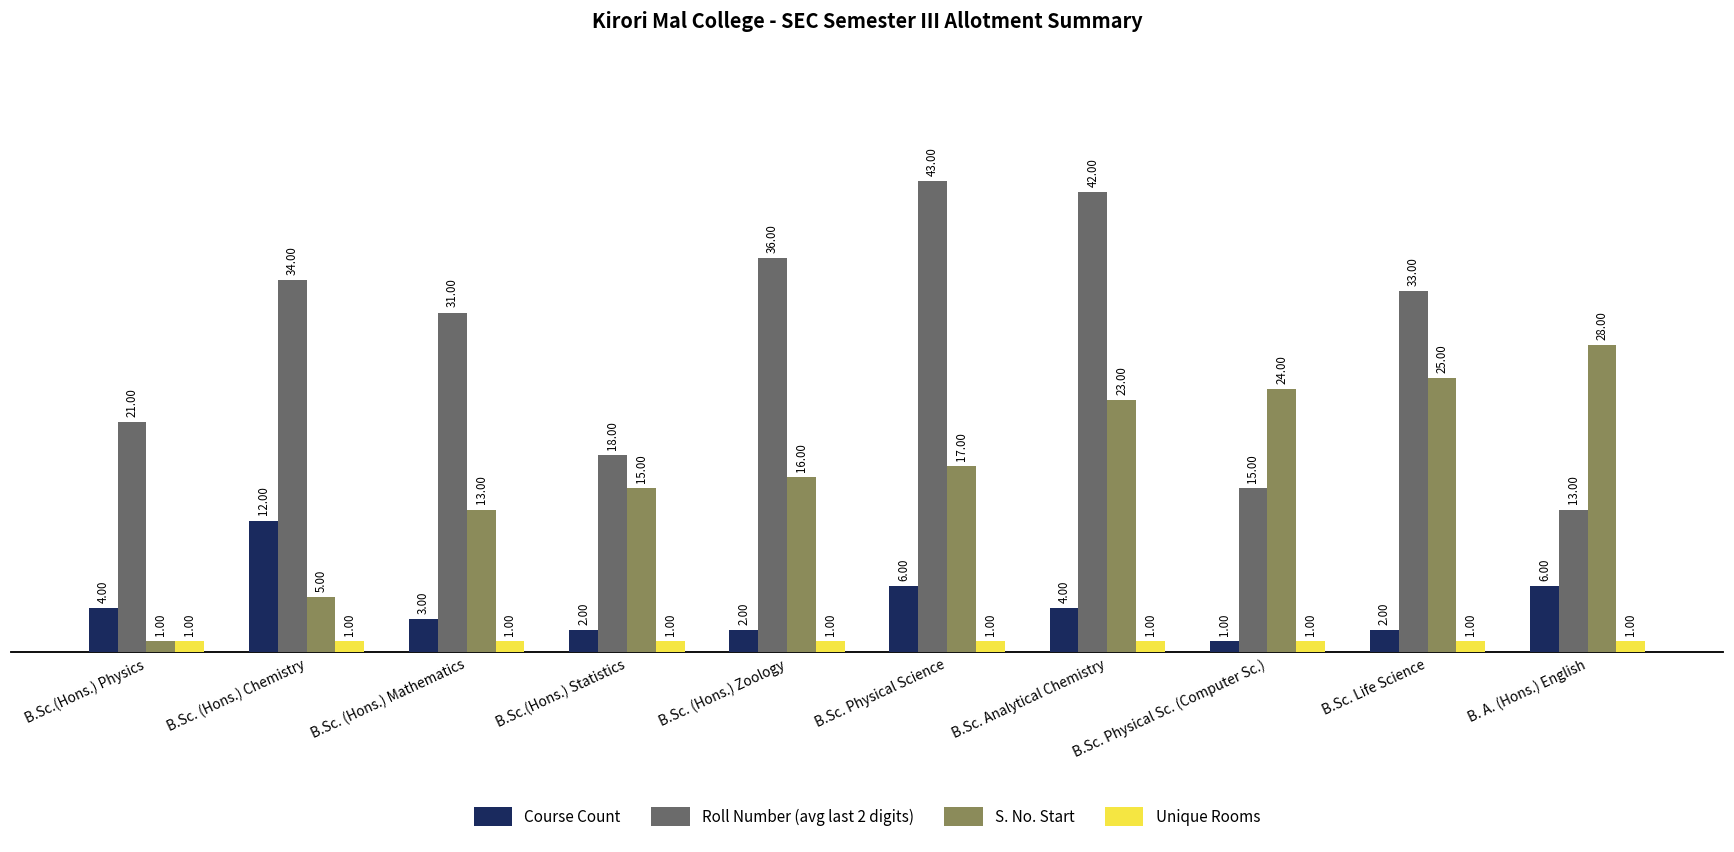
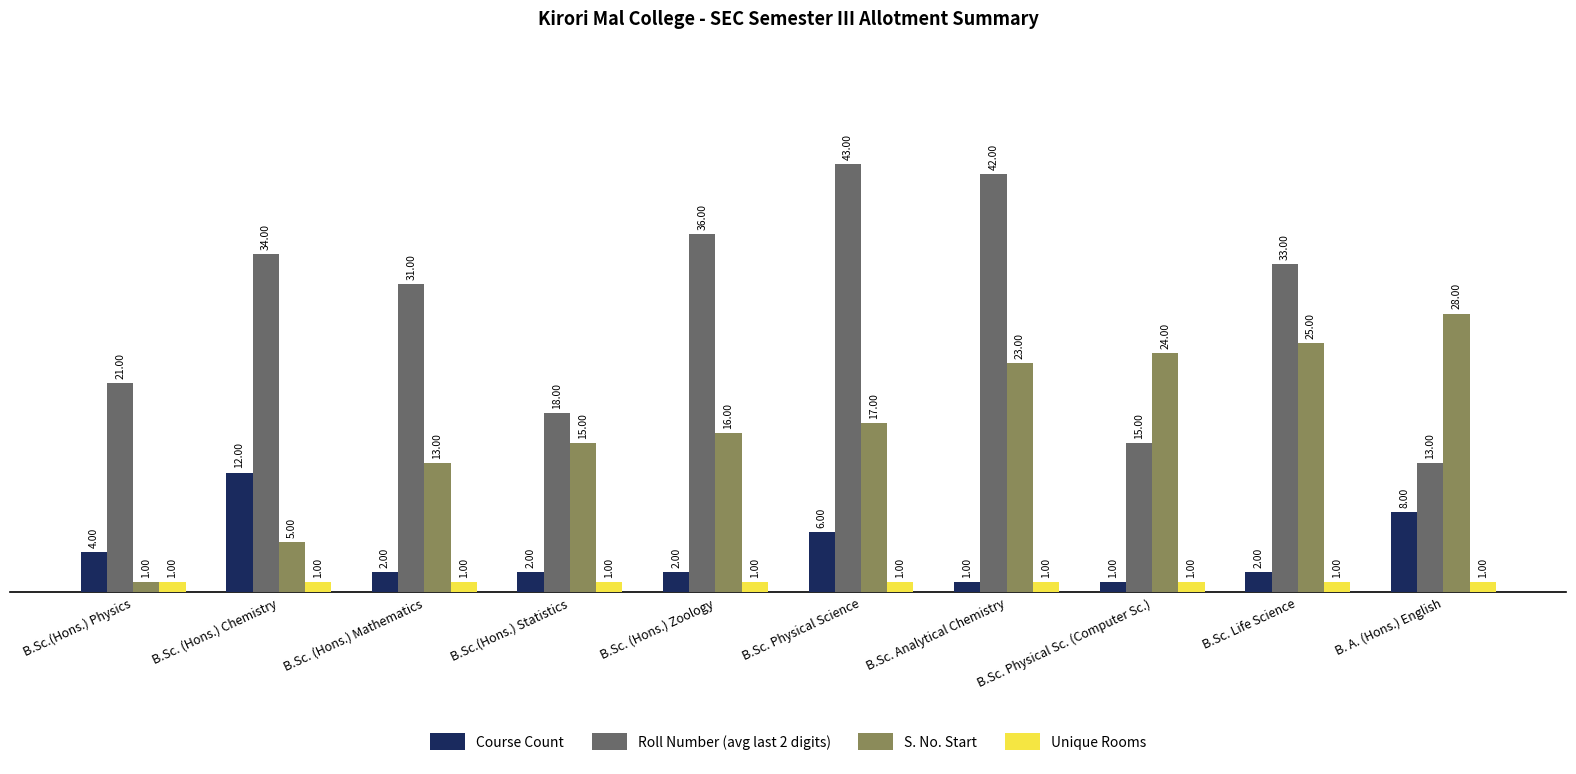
  {
    "Course Count": {
      "B.Sc.(Hons.) Physics": 4.00,
      "B.Sc. (Hons.) Chemistry": 12.00,
-     "B.Sc. (Hons.) Mathematics": 3.00,
+     "B.Sc. (Hons.) Mathematics": 2.00,
      "B.Sc.(Hons.) Statistics": 2.00,
      "B.Sc. (Hons.) Zoology": 2.00,
      "B.Sc. Physical Science": 6.00,
-     "B.Sc. Analytical Chemistry": 4.00,
+     "B.Sc. Analytical Chemistry": 1.00,
      "B.Sc. Physical Sc. (Computer Sc.)": 1.00,
      "B.Sc. Life Science": 2.00,
-     "B. A. (Hons.) English": 6.00
+     "B. A. (Hons.) English": 8.00
    },
    "Unique Rooms": {
      "B.Sc.(Hons.) Physics": 1.00,
      "B.Sc. (Hons.) Chemistry": 1.00,
      "B.Sc. (Hons.) Mathematics": 1.00,
      "B.Sc.(Hons.) Statistics": 1.00,
      "B.Sc. (Hons.) Zoology": 1.00,
      "B.Sc. Physical Science": 1.00,
      "B.Sc. Analytical Chemistry": 1.00,
      "B.Sc. Physical Sc. (Computer Sc.)": 1.00,
      "B.Sc. Life Science": 1.00,
      "B. A. (Hons.) English": 1.00
    }
  }
